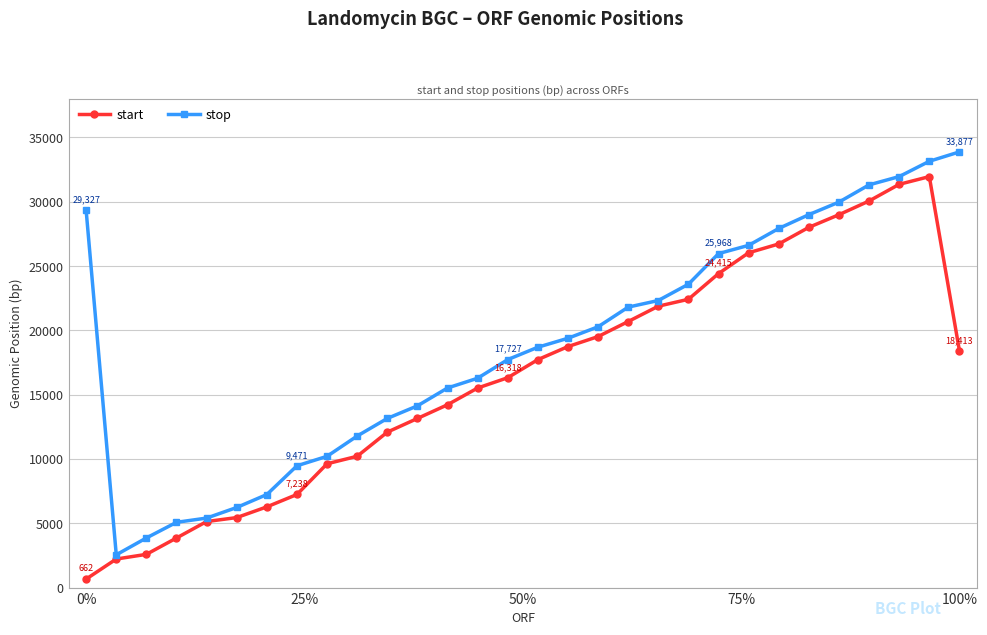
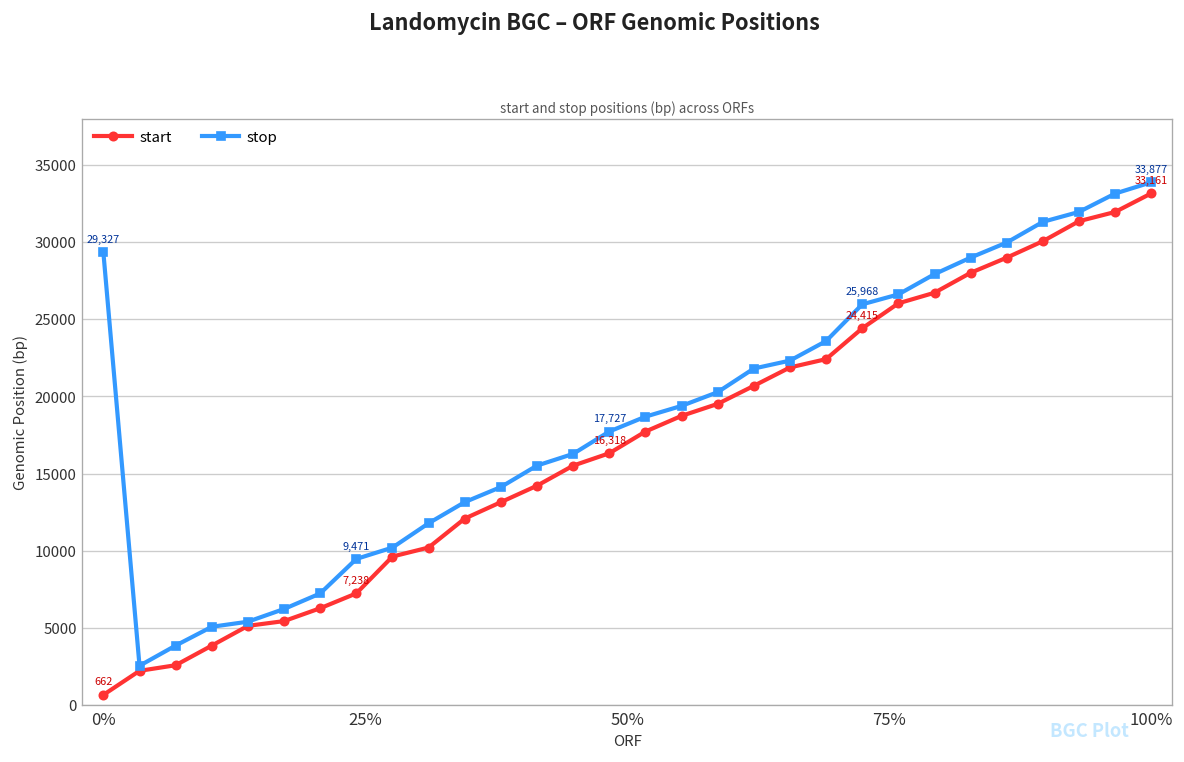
  {
    "start": {
      "0%": "662",
-     "100%": "18,413"
+     "100%": "33,161"
    },
    "stop": {
      "0%": "29,327",
      "100%": "33,877"
    }
  }
